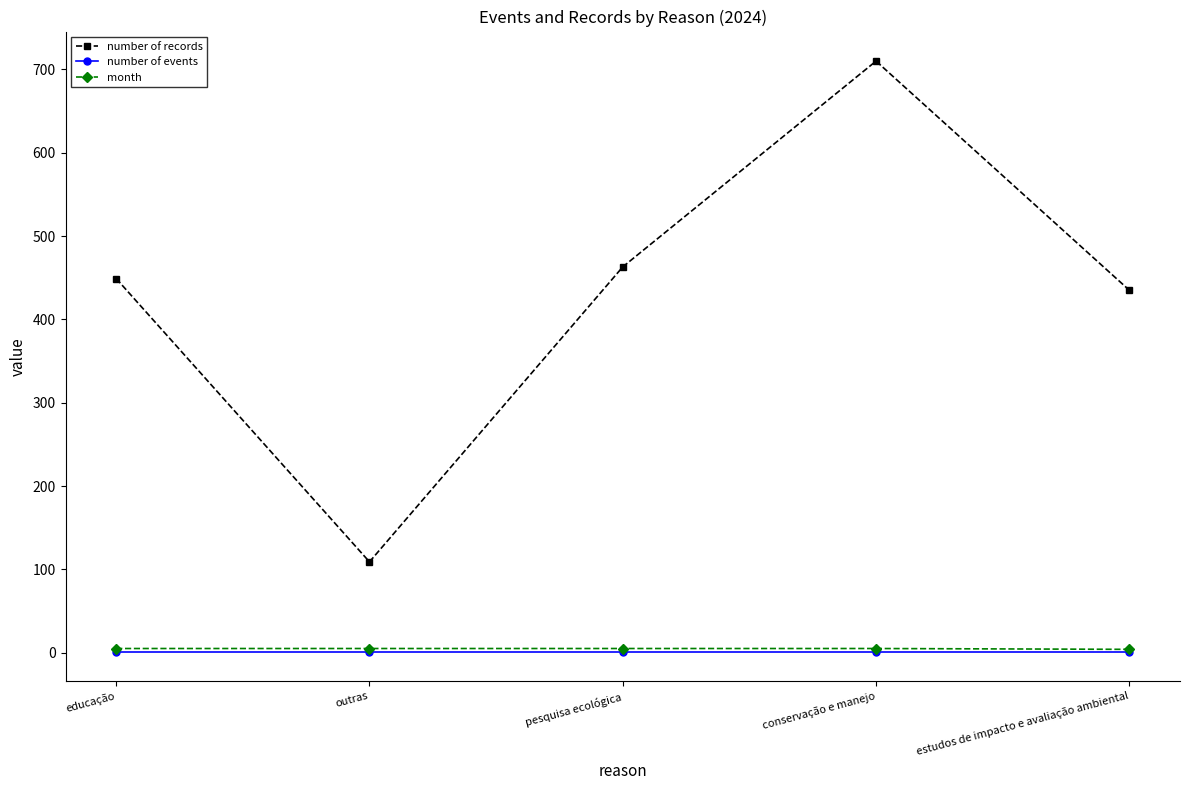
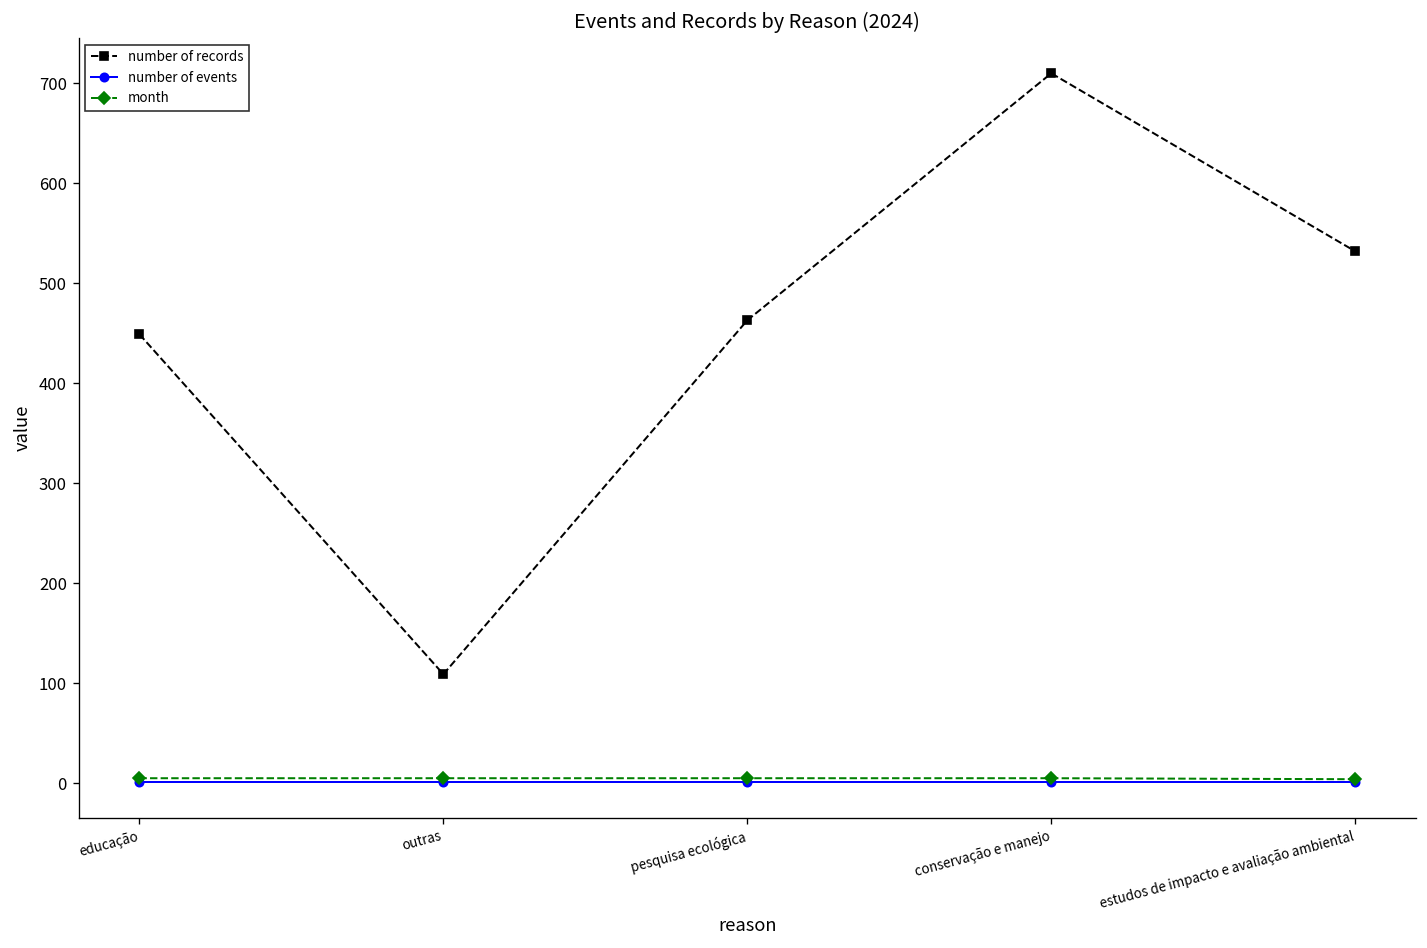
  {
    "number of records": {
      "educação": 450,
      "outras": 110,
      "pesquisa ecológica": 460,
      "conservação e manejo": 710,
-     "estudos de impacto e avaliação ambiental": 440
+     "estudos de impacto e avaliação ambiental": 530
    },
    "number of events": {
      "educação": 0,
      "outras": 0,
      "pesquisa ecológica": 0,
      "conservação e manejo": 0
    },
    "month": {
      "educação": 10,
      "outras": 10,
      "pesquisa ecológica": 10,
      "conservação e manejo": 10
    }
  }
